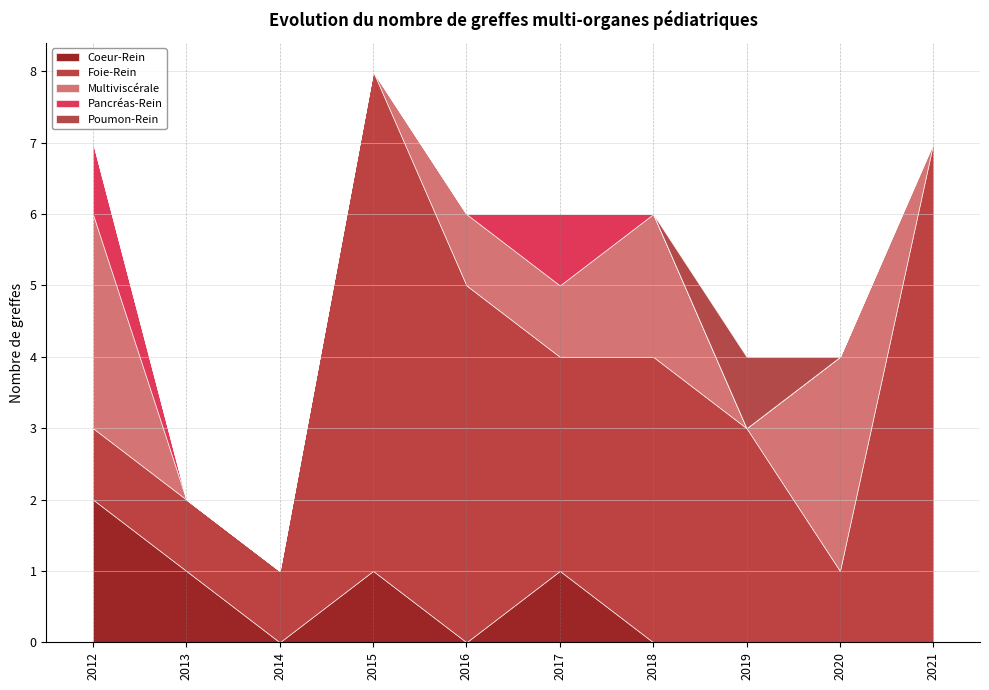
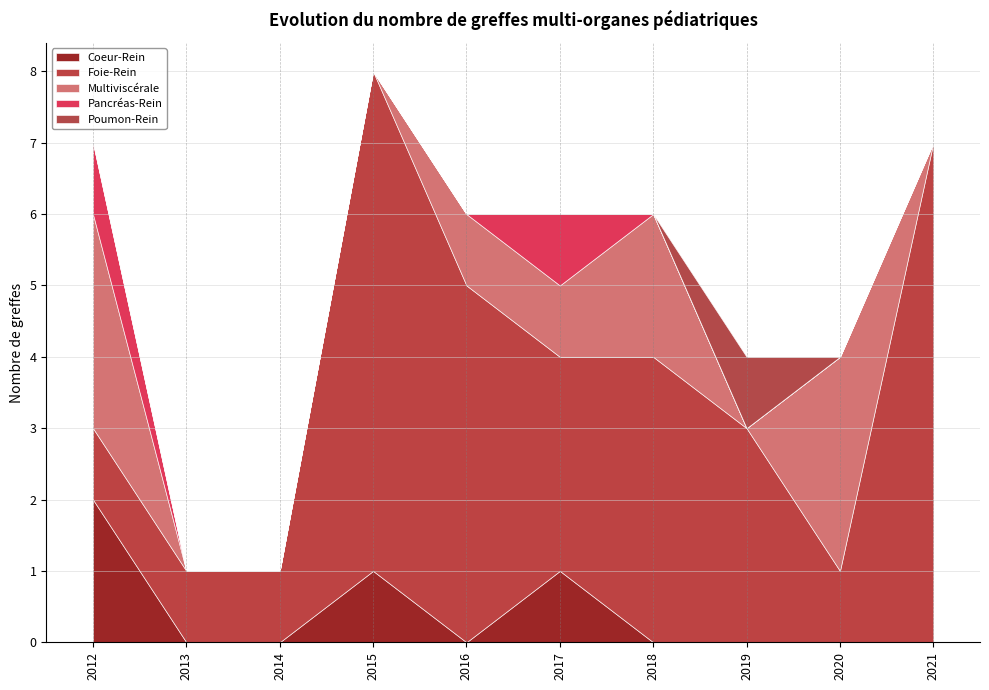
  {
    "Coeur-Rein": {
      "2012": 2,
-     "2013": 1,
+     "2013": 0,
      "2014": 0,
      "2015": 1,
      "2016": 0,
      "2017": 1,
      "2018": 0,
      "2019": 0,
      "2020": 0,
      "2021": 0
    },
    "Multiviscérale": {
      "2012": 3,
      "2017": 1
    }
  }
